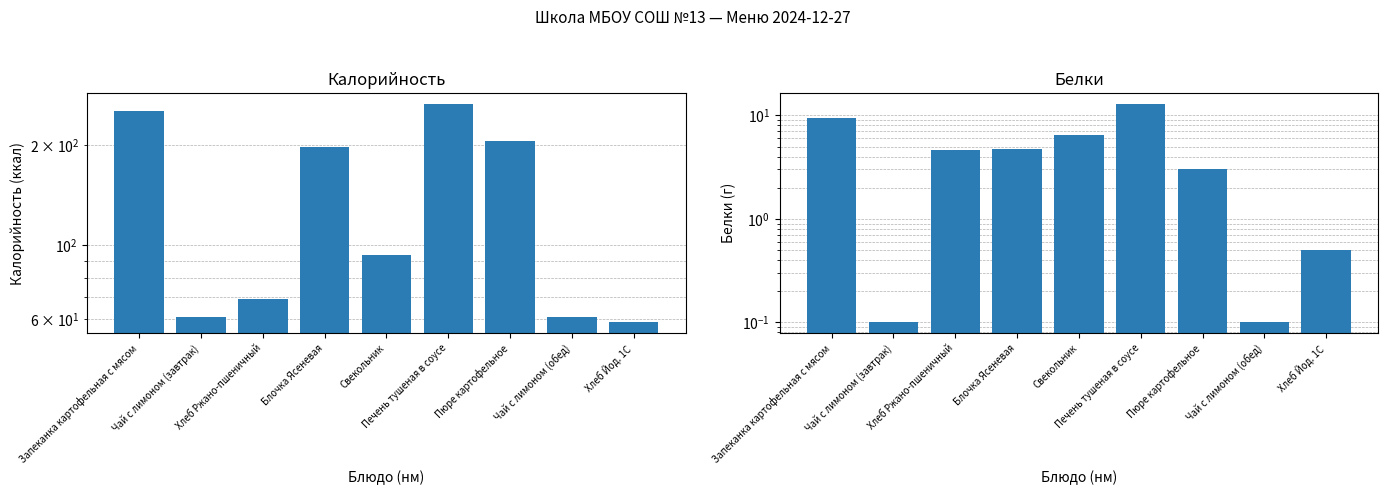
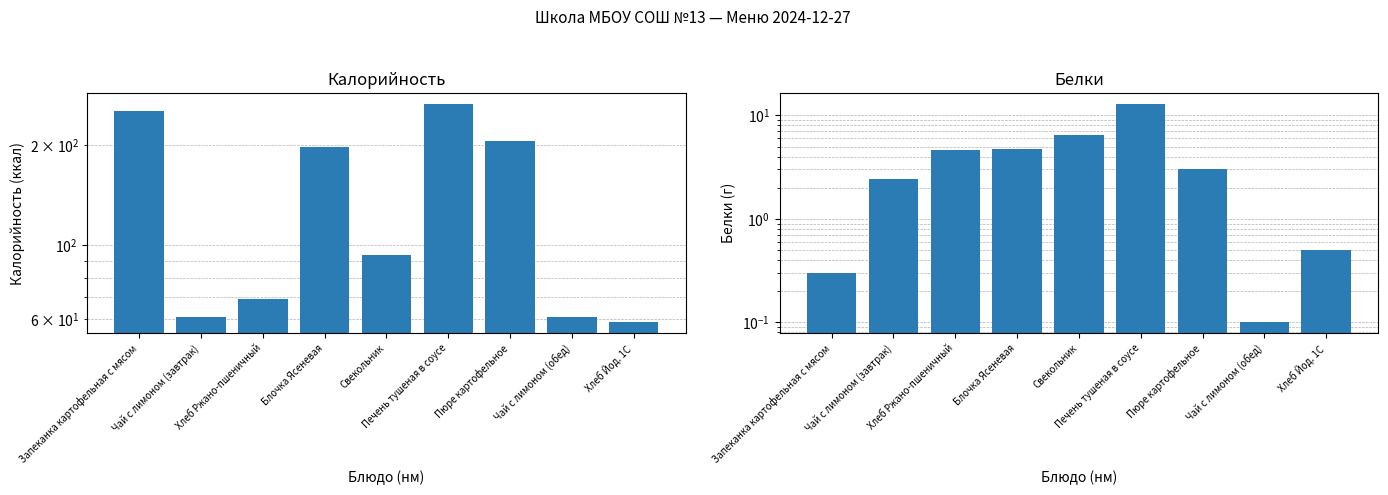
  {
    "Белки": {
-     "Запеканка картофельная с мясом": 9,
-     "Чай с лимоном (завтрак)": 0.1,
+     "Запеканка картофельная с мясом": 0.3,
+     "Чай с лимоном (завтрак)": 2.4,
      "Хлеб Ржано-пшеничный": 5,
      "Блочка Ясеневая": 5,
      "Свекольник": 7,
      "Печень тушеная в соусе": 13,
      "Пюре картофельное": 3.1,
      "Чай с лимоном (обед)": 0.1,
      "Хлеб Йод. 1С": 0.5
    }
  }
